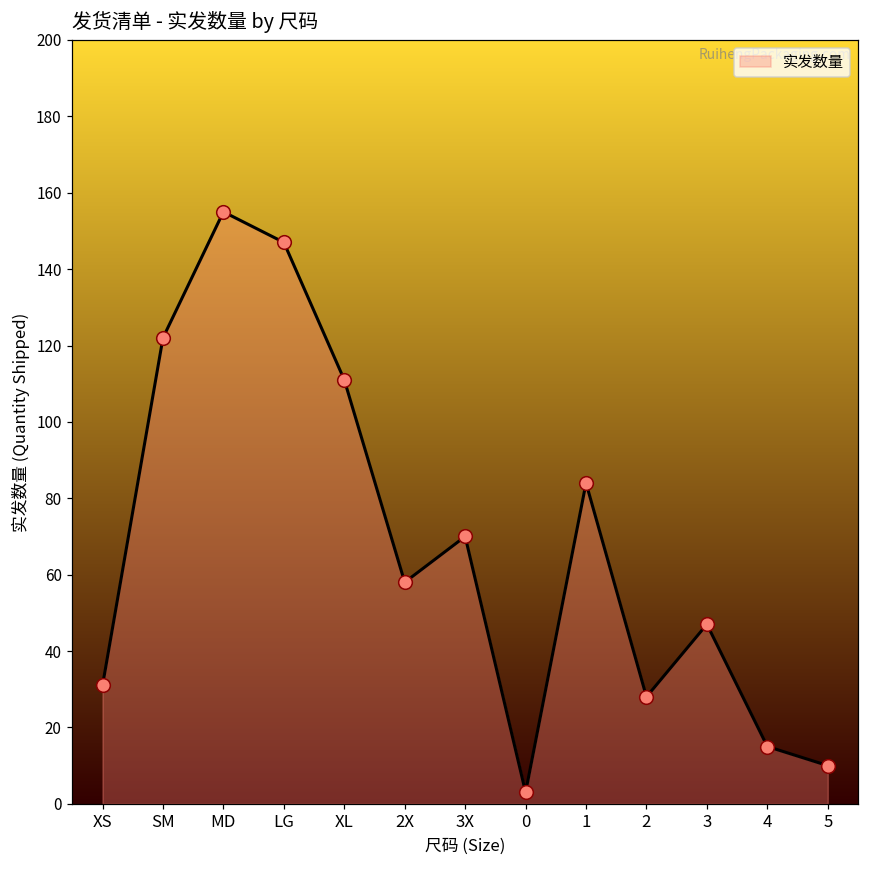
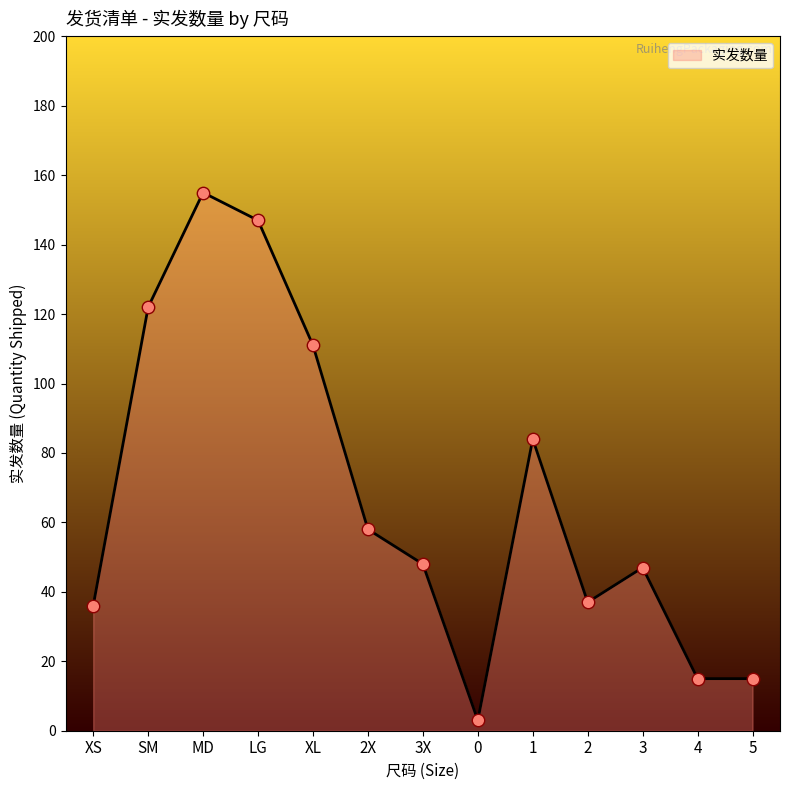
  {
-   "XS": 31,
+   "XS": 36,
    "SM": 122,
    "MD": 155,
    "LG": 147,
    "XL": 111,
    "2X": 58,
-   "3X": 70,
+   "3X": 48,
    "0": 3,
    "1": 84,
-   "2": 28,
+   "2": 37,
    "3": 47,
    "4": 15,
-   "5": 10
+   "5": 15
  }
